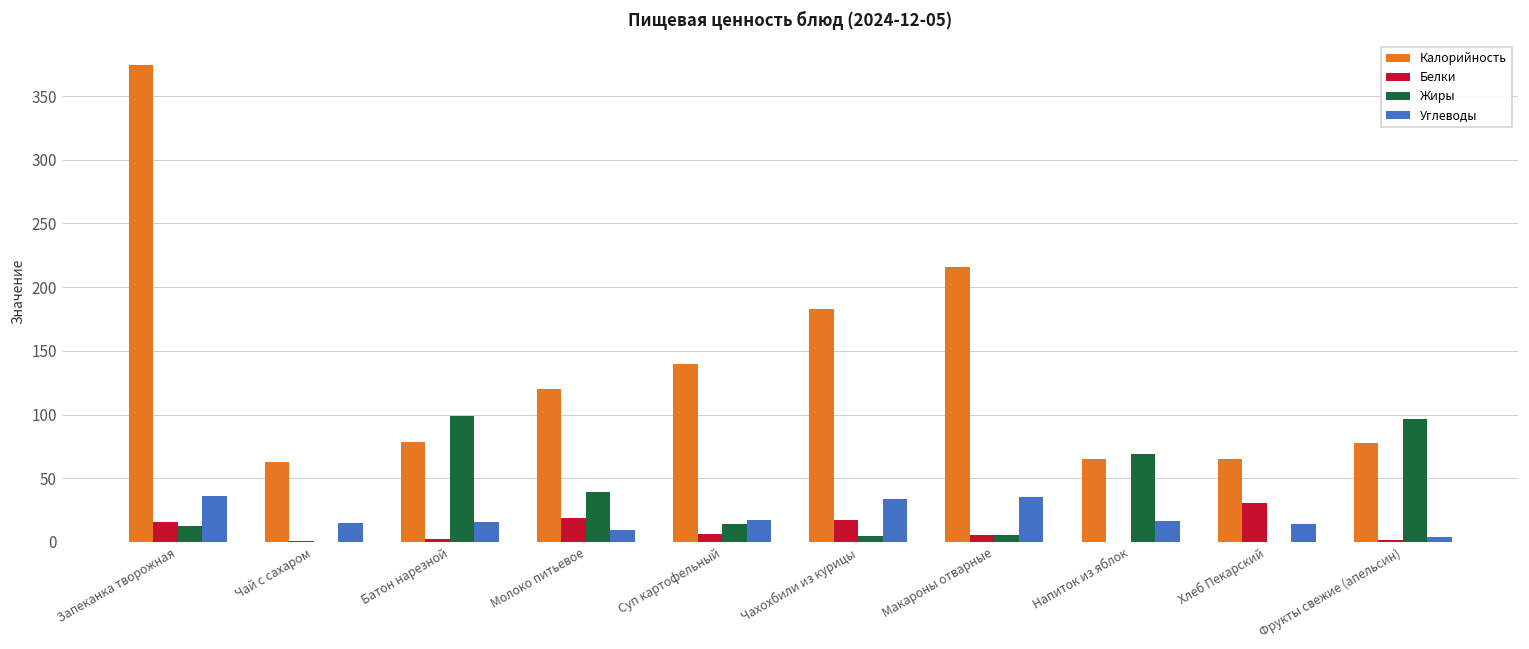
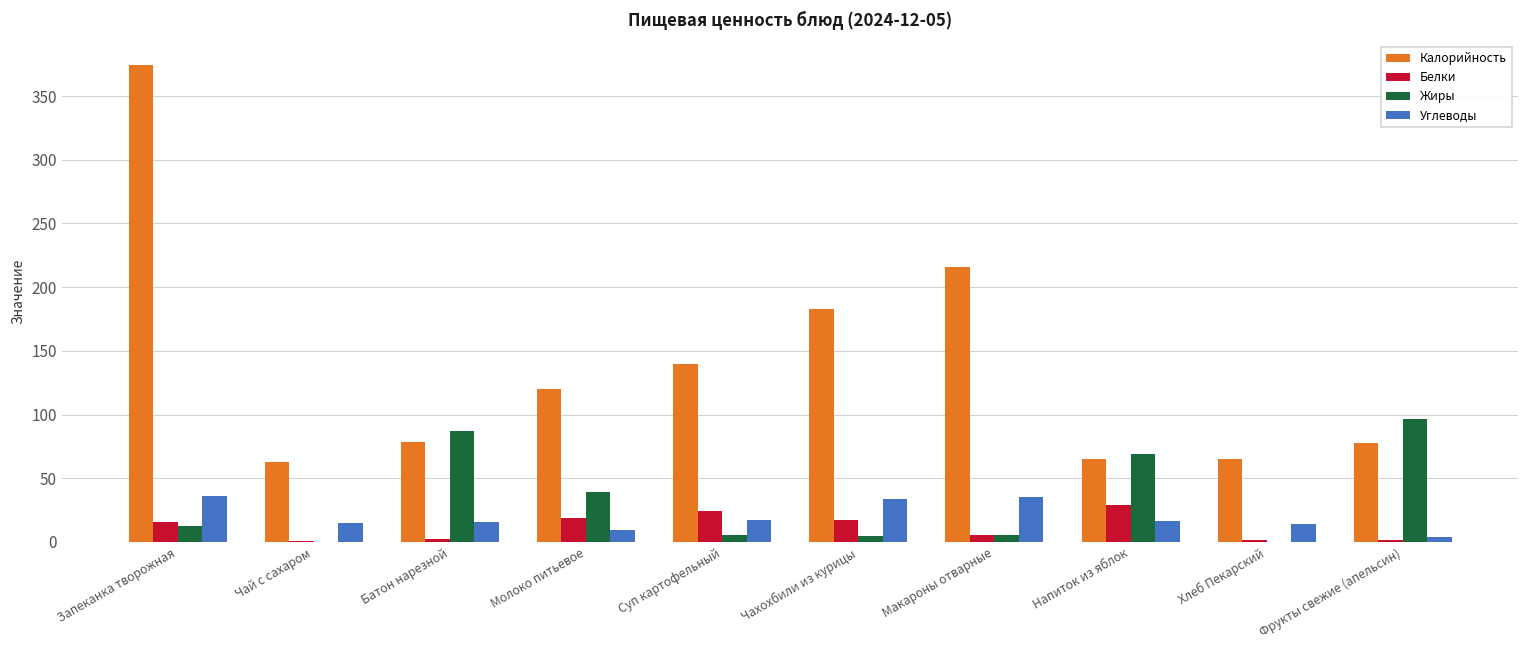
  {
    "Калорийность": {
      "Запеканка творожная": 374,
      "Чай с сахаром": 63,
      "Батон нарезной": 79,
      "Молоко питьевое": 120,
      "Суп картофельный": 140,
      "Чахохбили из курицы": 183,
      "Макароны отварные": 216,
      "Напиток из яблок": 65,
      "Хлеб Пекарский": 65,
      "Фрукты свежие (апельсин)": 77
    },
    "Белки": {
      "Запеканка творожная": 16,
      "Батон нарезной": 2,
      "Молоко питьевое": 19,
-     "Суп картофельный": 6,
+     "Суп картофельный": 24,
      "Чахохбили из курицы": 17,
      "Макароны отварные": 6,
-     "Напиток из яблок": 0,
-     "Хлеб Пекарский": 31
+     "Напиток из яблок": 29,
+     "Хлеб Пекарский": 2
    },
    "Жиры": {
      "Запеканка творожная": 13,
      "Чай с сахаром": 0,
-     "Батон нарезной": 99,
+     "Батон нарезной": 87,
      "Молоко питьевое": 39,
-     "Суп картофельный": 14,
+     "Суп картофельный": 5,
      "Чахохбили из курицы": 5,
      "Макароны отварные": 6,
      "Напиток из яблок": 69,
      "Фрукты свежие (апельсин)": 96
    },
    "Углеводы": {
      "Запеканка творожная": 36,
      "Чай с сахаром": 15,
      "Батон нарезной": 15,
      "Молоко питьевое": 9,
      "Суп картофельный": 17,
      "Чахохбили из курицы": 34,
      "Макароны отварные": 36,
      "Напиток из яблок": 17,
      "Хлеб Пекарский": 14,
      "Фрукты свежие (апельсин)": 4
    }
  }
